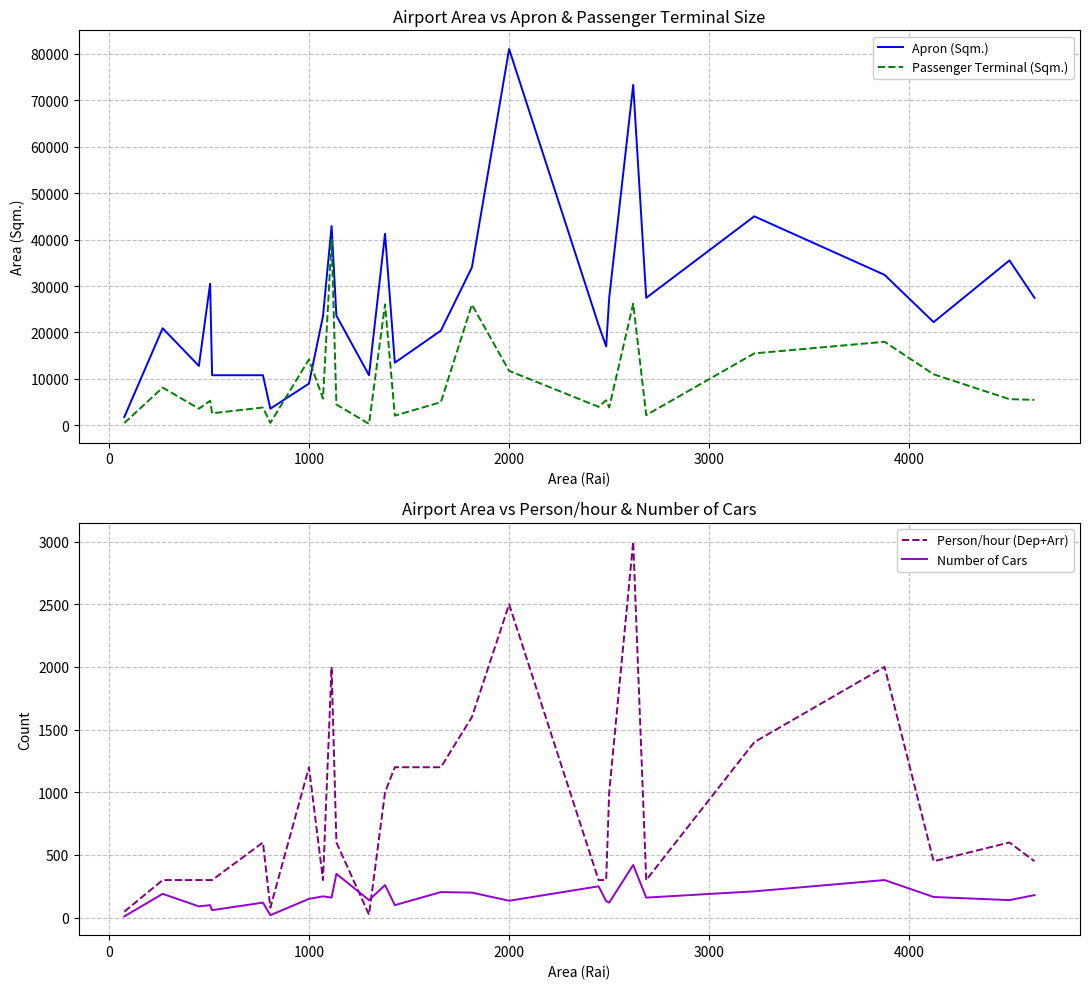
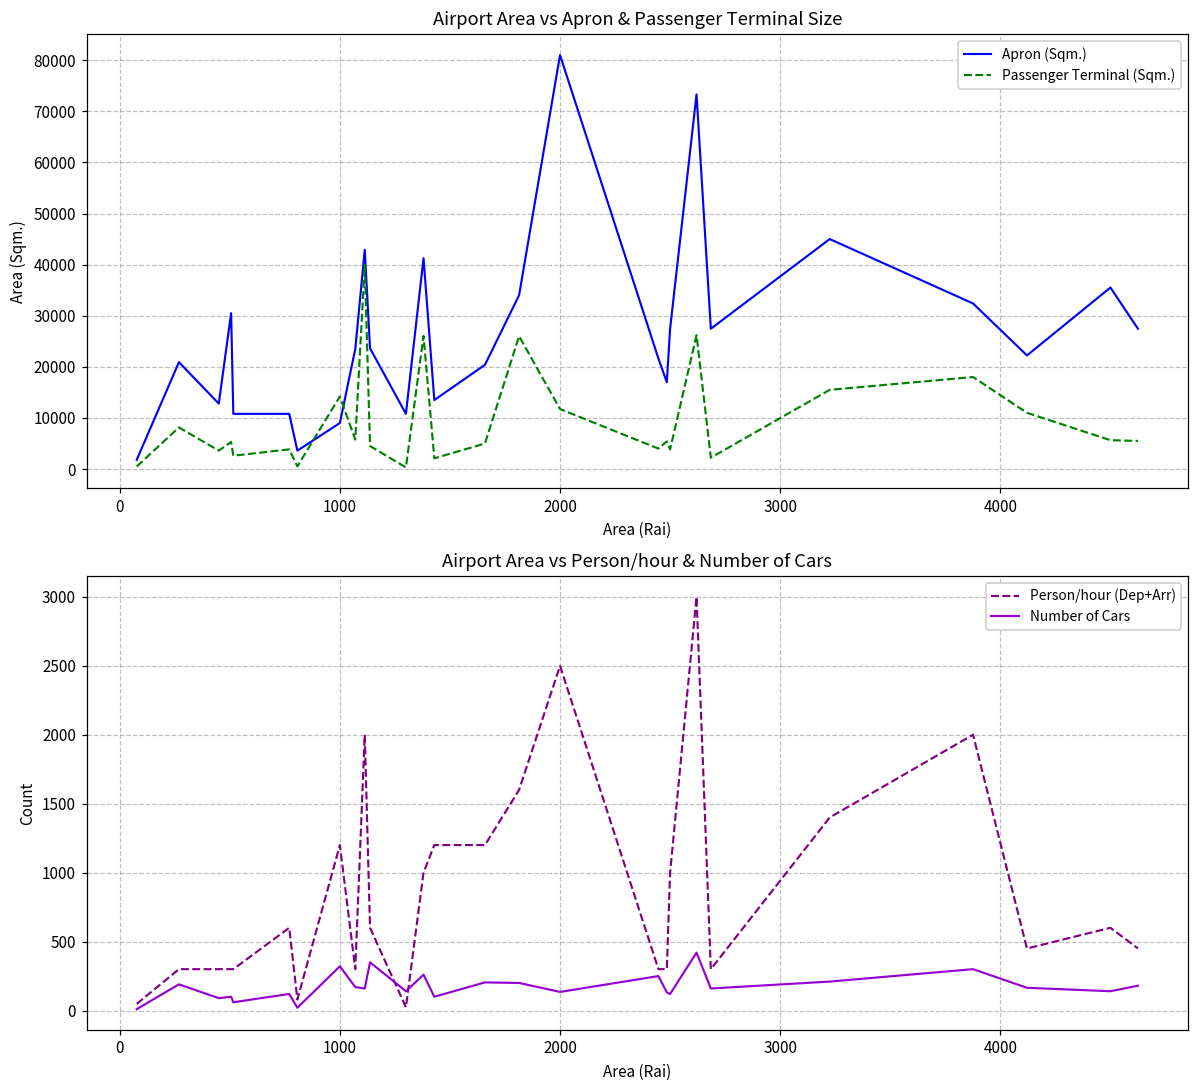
  {
    "Airport Area vs Apron & Passenger Terminal Size": {
      "Apron (Sqm.)": {
        "1000": 9000,
        "2000": 81000
      },
      "Passenger Terminal (Sqm.)": {
        "1000": 14000,
        "2000": 12000
      }
    },
    "Airport Area vs Person/hour & Number of Cars": {
      "Person/hour (Dep+Arr)": {
        "1000": 1200,
        "2000": 2500
      },
      "Number of Cars": {
-       "1000": 150,
+       "1000": 320,
        "2000": 140
      }
    }
  }
